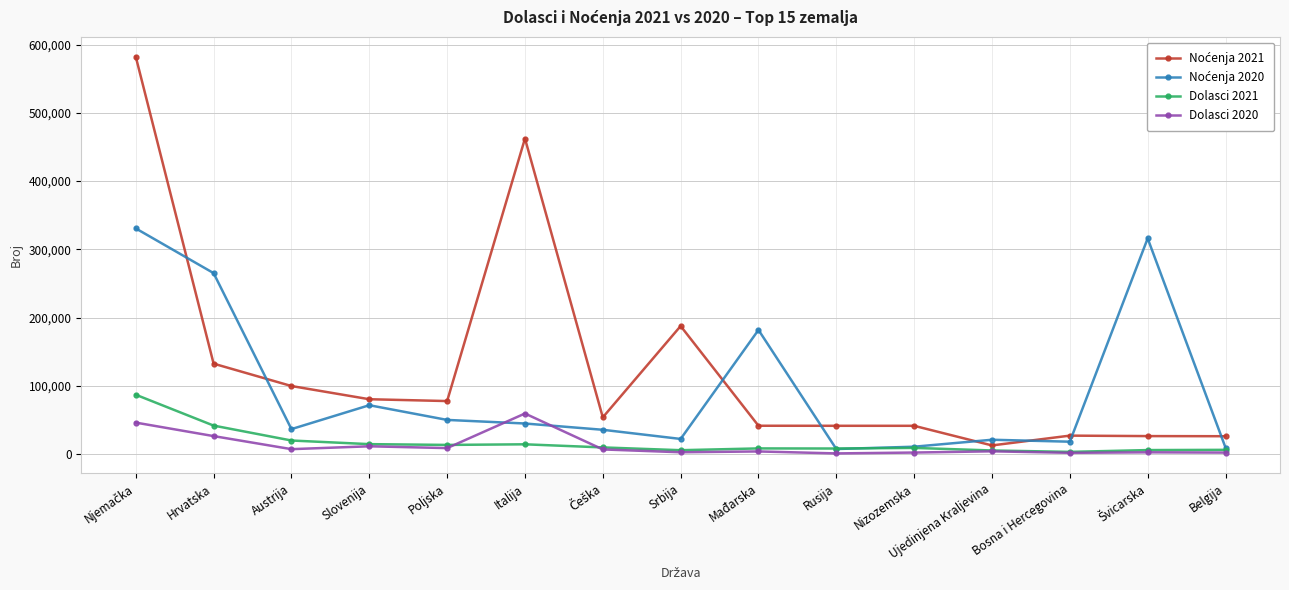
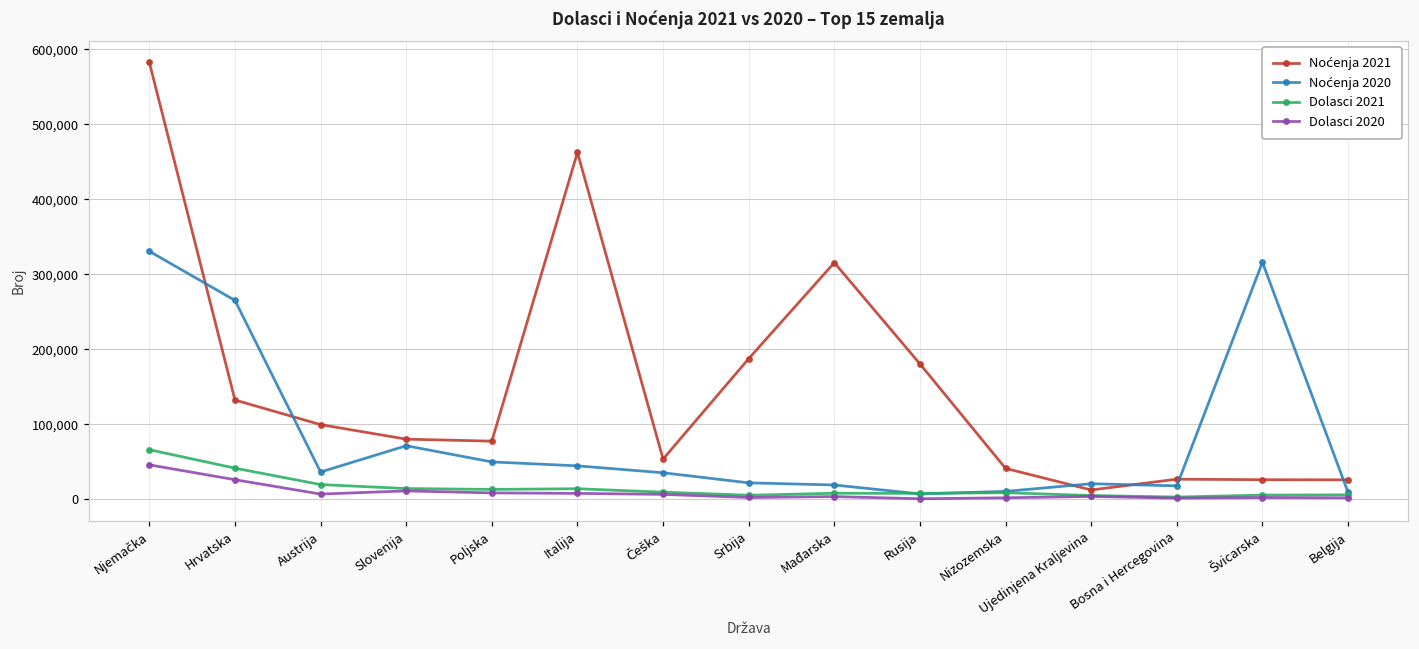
  {
    "Noćenja 2021": {
      "Njemačka": "580,000",
      "Hrvatska": "130,000",
      "Austrija": "100,000",
      "Slovenija": "80,000",
      "Poljska": "80,000",
      "Italija": "460,000",
      "Češka": "50,000",
      "Srbija": "190,000",
-     "Mađarska": "40,000",
-     "Rusija": "40,000",
+     "Mađarska": "320,000",
+     "Rusija": "180,000",
      "Nizozemska": "40,000",
      "Ujedinjena Kraljevina": "10,000",
      "Bosna i Hercegovina": "30,000",
      "Švicarska": "30,000",
      "Belgija": "30,000"
    },
    "Noćenja 2020": {
      "Njemačka": "330,000",
      "Hrvatska": "270,000",
      "Austrija": "40,000",
      "Slovenija": "70,000",
      "Poljska": "50,000",
      "Italija": "40,000",
      "Češka": "40,000",
      "Srbija": "20,000",
-     "Mađarska": "180,000",
+     "Mađarska": "20,000",
      "Ujedinjena Kraljevina": "20,000",
      "Bosna i Hercegovina": "20,000",
      "Švicarska": "320,000"
    },
    "Dolasci 2021": {
-     "Njemačka": "90,000",
+     "Njemačka": "70,000",
      "Hrvatska": "40,000",
      "Austrija": "20,000",
      "Poljska": "10,000",
      "Italija": "10,000",
      "Mađarska": "10,000"
    },
    "Dolasci 2020": {
      "Njemačka": "50,000",
      "Hrvatska": "30,000",
      "Austrija": "10,000",
      "Poljska": "10,000",
-     "Italija": "60,000",
+     "Italija": "10,000",
      "Mađarska": "0",
      "Rusija": "0",
      "Nizozemska": "0",
      "Belgija": "0"
    }
  }
